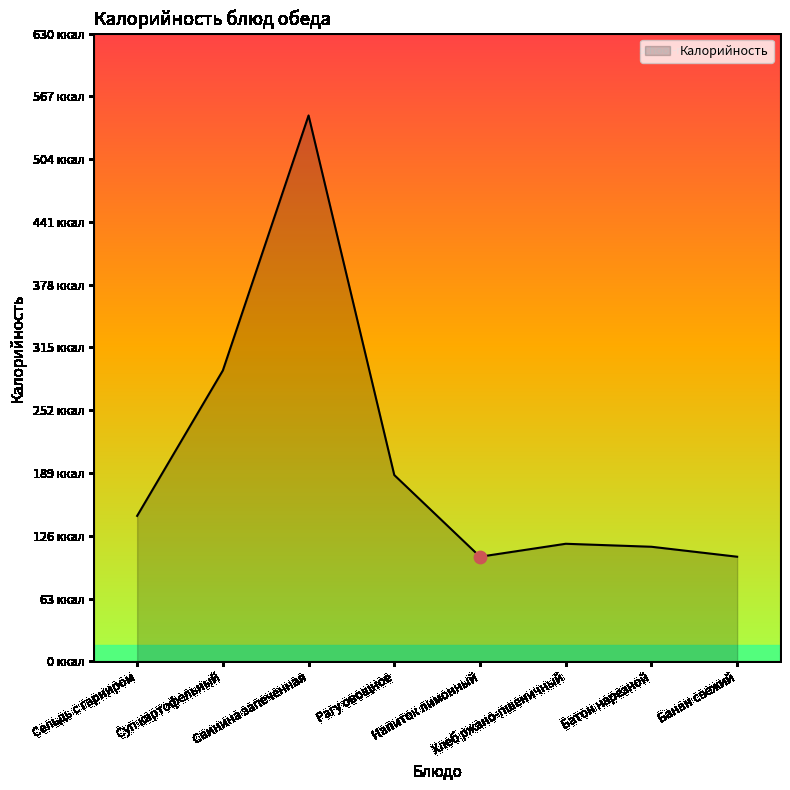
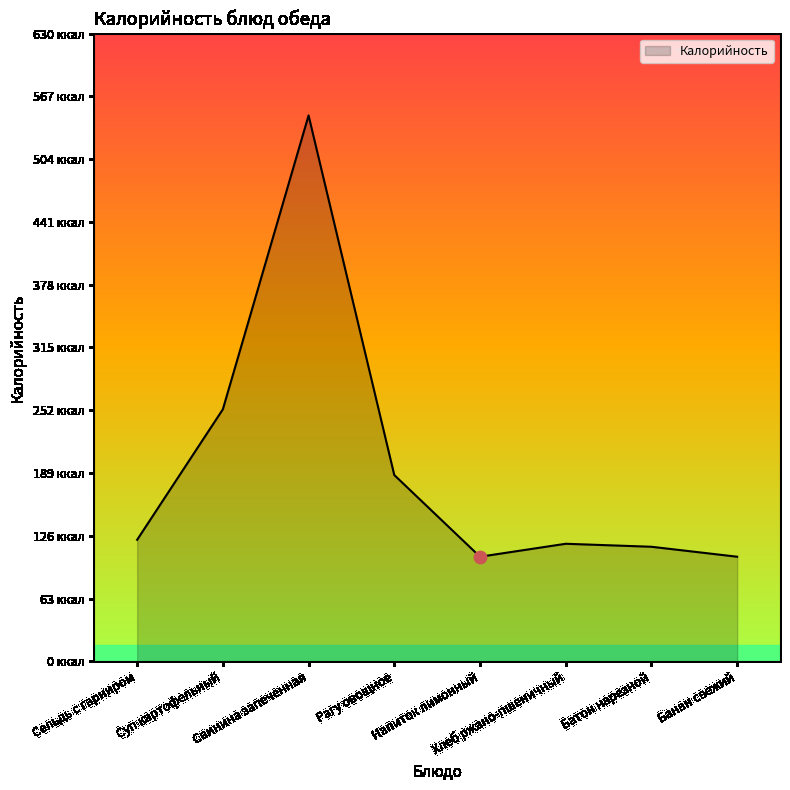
  {
    "Калорийность": {
-     "Сельдь с гарниром": "150 ккал",
-     "Суп картофельный": "290 ккал",
+     "Сельдь с гарниром": "120 ккал",
+     "Суп картофельный": "250 ккал",
      "Свинина запеченная": "550 ккал",
      "Рагу овощное": "190 ккал",
      "Хлеб ржано-пшеничный": "120 ккал",
      "Батон нарезной": "120 ккал",
      "Банан свежий": "110 ккал"
    }
  }
